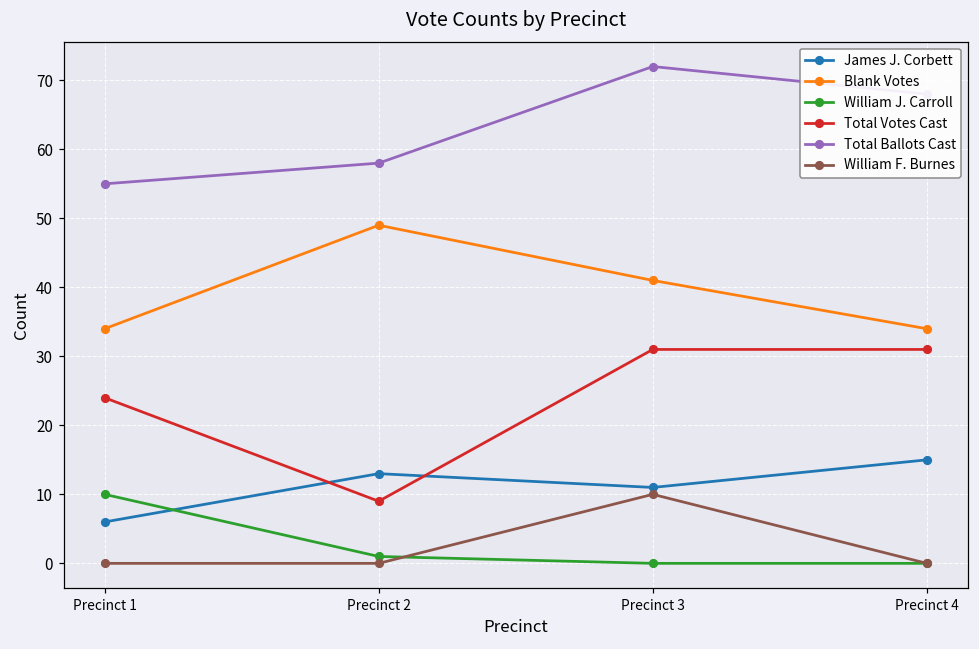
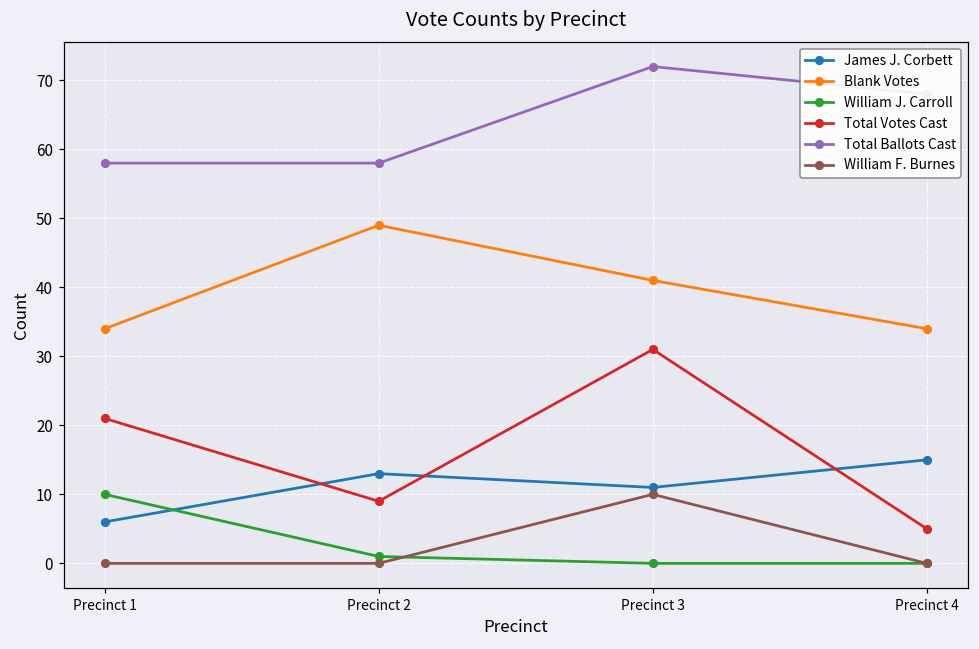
  {
    "James J. Corbett": {
      "Precinct 1": 6,
      "Precinct 2": 13,
      "Precinct 3": 11,
      "Precinct 4": 15
    },
    "Blank Votes": {
      "Precinct 1": 34,
      "Precinct 2": 49,
      "Precinct 3": 41,
      "Precinct 4": 34
    },
    "William J. Carroll": {
      "Precinct 1": 10,
      "Precinct 2": 1,
      "Precinct 3": 0
    },
    "Total Votes Cast": {
-     "Precinct 1": 24,
+     "Precinct 1": 21,
      "Precinct 2": 9,
      "Precinct 3": 31,
-     "Precinct 4": 31
+     "Precinct 4": 5
    },
    "Total Ballots Cast": {
-     "Precinct 1": 55,
+     "Precinct 1": 58,
      "Precinct 2": 58,
      "Precinct 3": 72
    },
    "William F. Burnes": {
      "Precinct 1": 0,
      "Precinct 2": 0,
      "Precinct 3": 10
    }
  }
